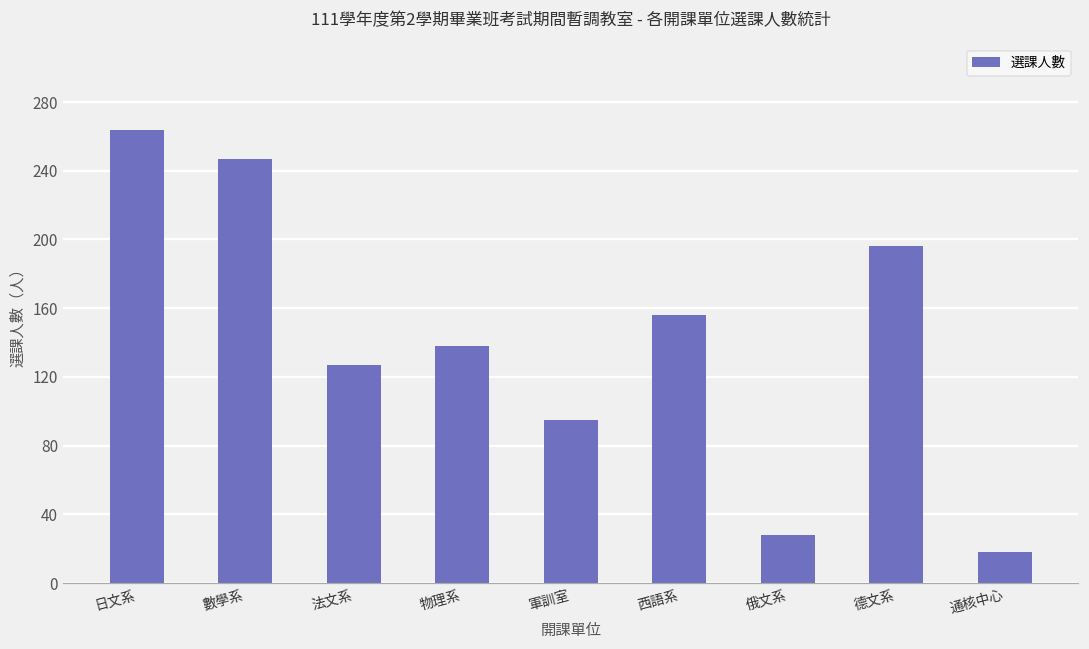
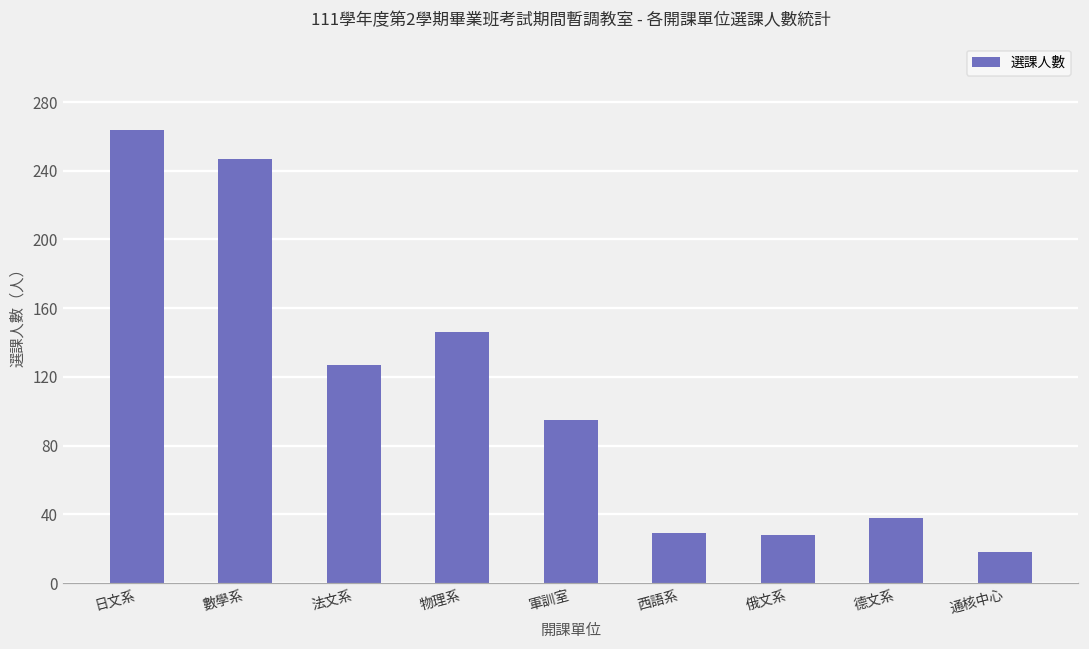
  {
    "日文系": 264,
    "數學系": 247,
    "法文系": 127,
-   "物理系": 138,
+   "物理系": 146,
    "軍訓室": 95,
-   "西語系": 156,
+   "西語系": 29,
    "俄文系": 28,
-   "德文系": 196,
+   "德文系": 38,
    "通核中心": 18
  }
